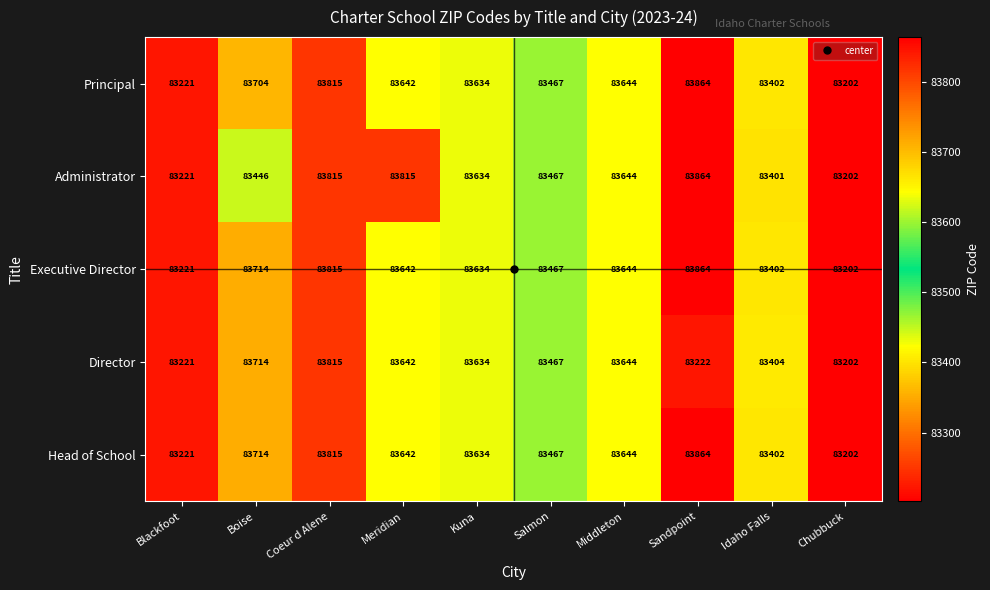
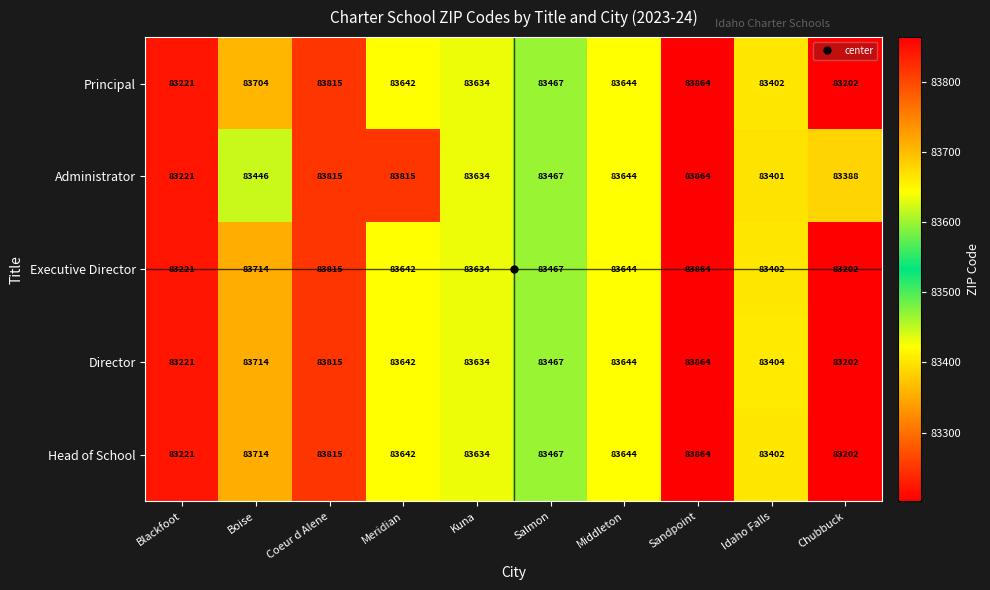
  {
    "Principal": {
      "Blackfoot": 83221,
      "Boise": 83704,
      "Coeur d Alene": 83815,
      "Meridian": 83642,
      "Kuna": 83634,
      "Salmon": 83467,
      "Middleton": 83644,
      "Sandpoint": 83864,
      "Idaho Falls": 83402,
      "Chubbuck": 83202
    },
    "Administrator": {
      "Blackfoot": 83221,
      "Boise": 83446,
      "Coeur d Alene": 83815,
      "Meridian": 83815,
      "Kuna": 83634,
      "Salmon": 83467,
      "Middleton": 83644,
      "Sandpoint": 83864,
      "Idaho Falls": 83401,
-     "Chubbuck": 83202
+     "Chubbuck": 83388
    },
    "Executive Director": {
      "Blackfoot": 83221,
      "Boise": 83714,
      "Coeur d Alene": 83815,
      "Meridian": 83642,
      "Kuna": 83634,
      "Salmon": 83467,
      "Middleton": 83644,
      "Sandpoint": 83864,
      "Idaho Falls": 83402,
      "Chubbuck": 83202
    },
    "Director": {
      "Blackfoot": 83221,
      "Boise": 83714,
      "Coeur d Alene": 83815,
      "Meridian": 83642,
      "Kuna": 83634,
      "Salmon": 83467,
      "Middleton": 83644,
-     "Sandpoint": 83222,
+     "Sandpoint": 83864,
      "Idaho Falls": 83404,
      "Chubbuck": 83202
    },
    "Head of School": {
      "Blackfoot": 83221,
      "Boise": 83714,
      "Coeur d Alene": 83815,
      "Meridian": 83642,
      "Kuna": 83634,
      "Salmon": 83467,
      "Middleton": 83644,
      "Sandpoint": 83864,
      "Idaho Falls": 83402,
      "Chubbuck": 83202
    }
  }
